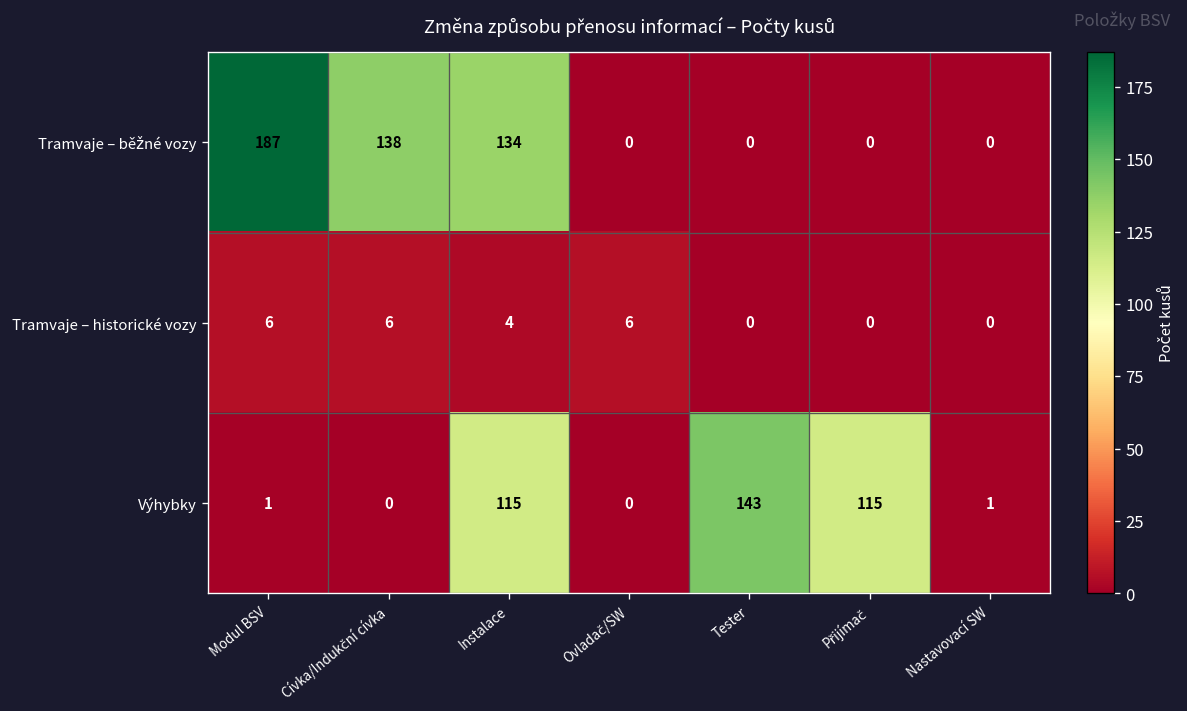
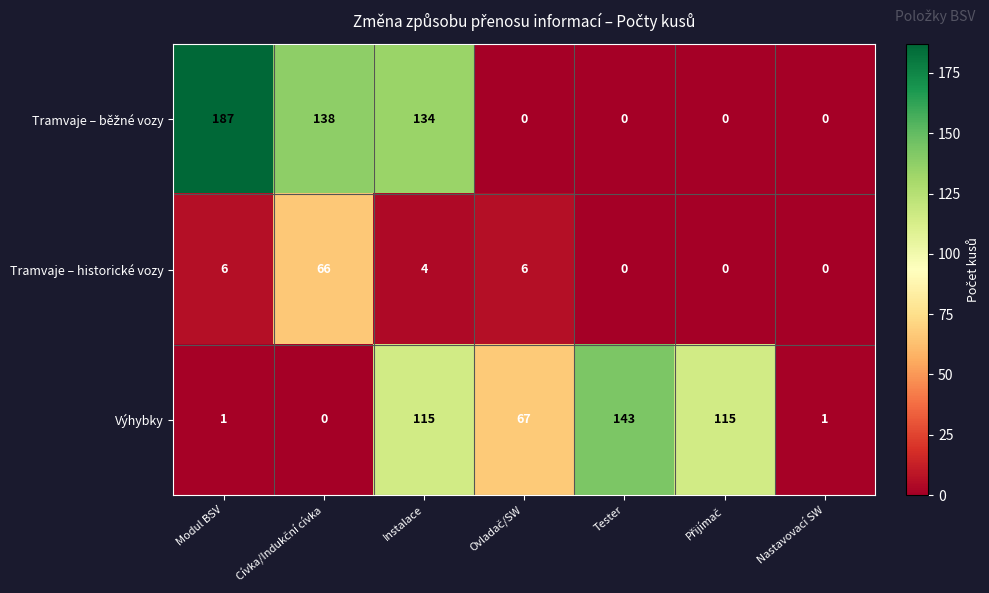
  {
    "Tramvaje – běžné vozy": {
      "Modul BSV": 187,
      "Cívka/Indukční cívka": 138,
      "Instalace": 134,
      "Ovladač/SW": 0,
      "Tester": 0,
      "Přijímač": 0,
      "Nastavovací SW": 0
    },
    "Tramvaje – historické vozy": {
      "Modul BSV": 6,
-     "Cívka/Indukční cívka": 6,
+     "Cívka/Indukční cívka": 66,
      "Instalace": 4,
      "Ovladač/SW": 6,
      "Tester": 0,
      "Přijímač": 0,
      "Nastavovací SW": 0
    },
    "Výhybky": {
      "Modul BSV": 1,
      "Cívka/Indukční cívka": 0,
      "Instalace": 115,
-     "Ovladač/SW": 0,
+     "Ovladač/SW": 67,
      "Tester": 143,
      "Přijímač": 115,
      "Nastavovací SW": 1
    }
  }
